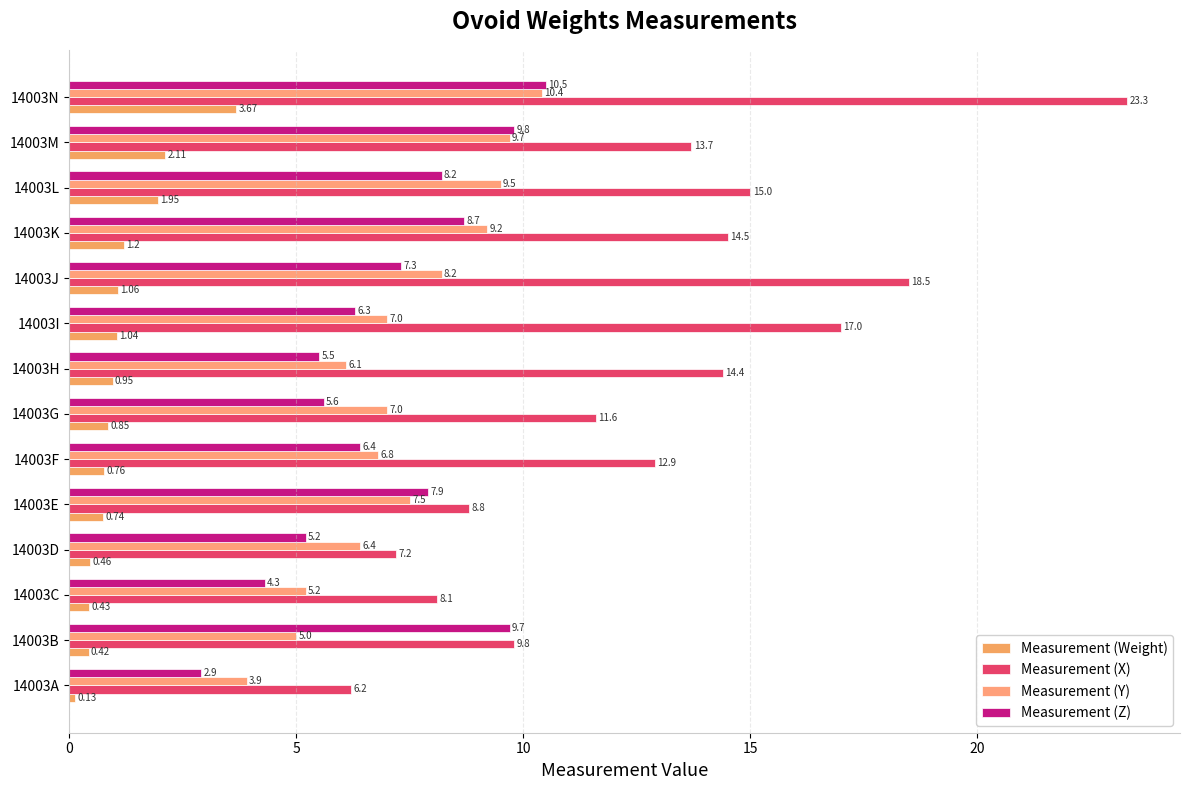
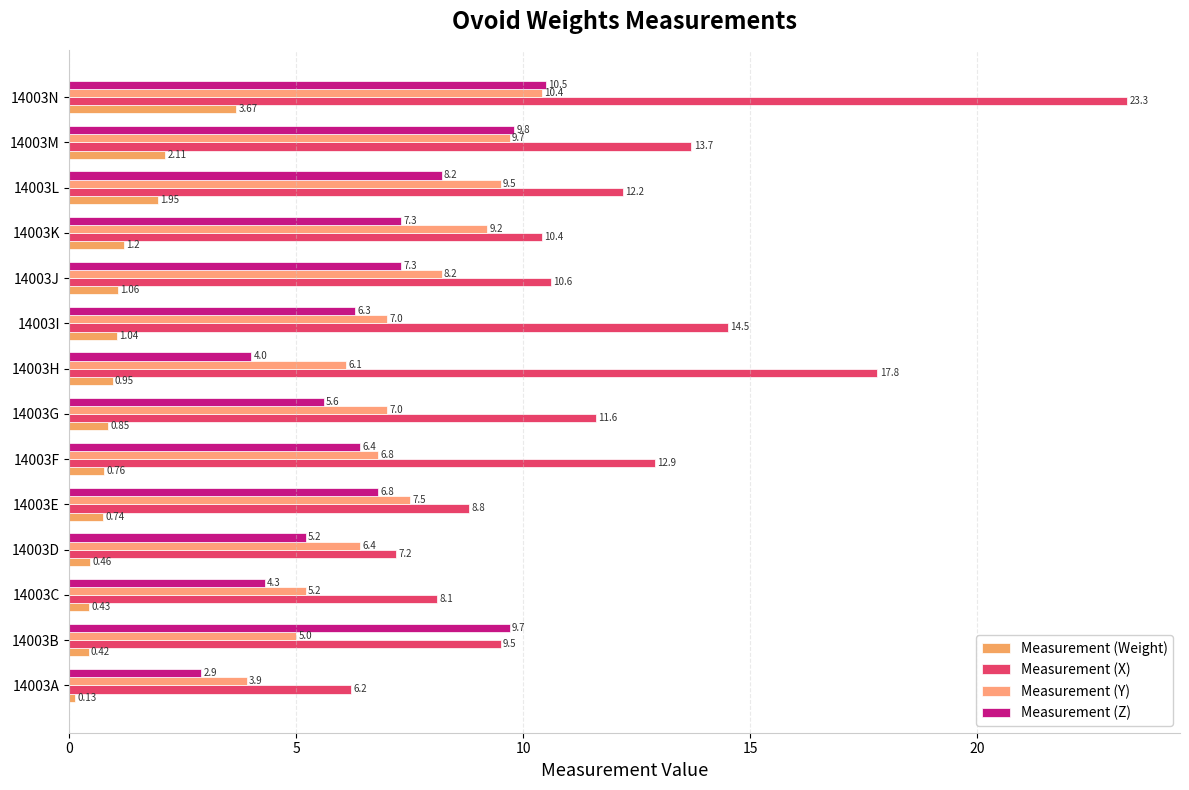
  {
    "Measurement (X)": {
      "14003N": 23.3,
      "14003M": 13.7,
-     "14003L": 15.0,
-     "14003K": 14.5,
-     "14003J": 18.5,
-     "14003I": 17.0,
-     "14003H": 14.4,
+     "14003L": 12.2,
+     "14003K": 10.4,
+     "14003J": 10.6,
+     "14003I": 14.5,
+     "14003H": 17.8,
      "14003G": 11.6,
      "14003F": 12.9,
      "14003E": 8.8,
      "14003D": 7.2,
      "14003C": 8.1,
-     "14003B": 9.8,
+     "14003B": 9.5,
      "14003A": 6.2
    },
    "Measurement (Z)": {
      "14003N": 10.5,
      "14003M": 9.8,
      "14003L": 8.2,
-     "14003K": 8.7,
+     "14003K": 7.3,
      "14003J": 7.3,
      "14003I": 6.3,
-     "14003H": 5.5,
+     "14003H": 4.0,
      "14003G": 5.6,
      "14003F": 6.4,
-     "14003E": 7.9,
+     "14003E": 6.8,
      "14003D": 5.2,
      "14003C": 4.3,
      "14003B": 9.7,
      "14003A": 2.9
    }
  }
